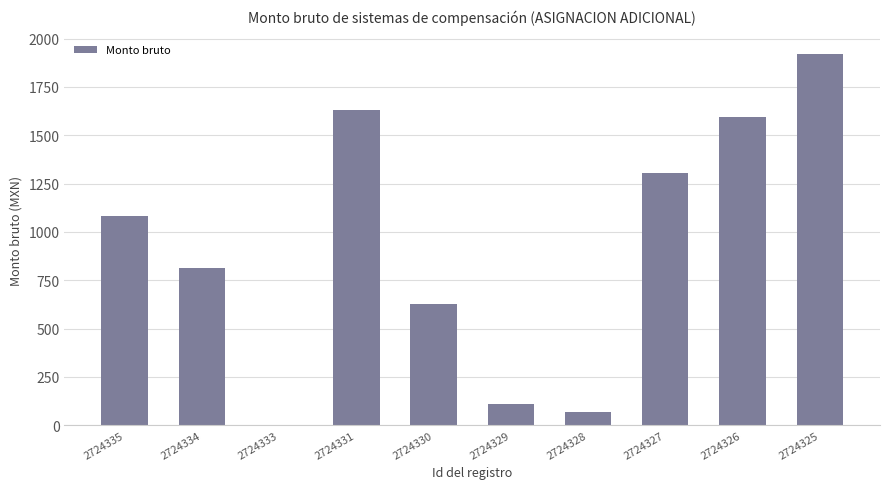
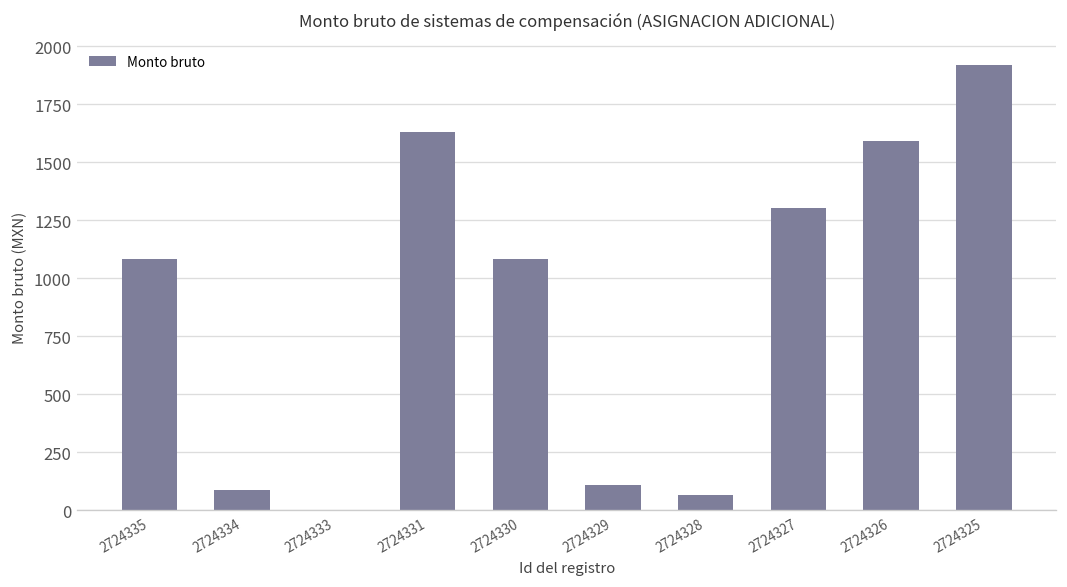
  {
    "2724335": 1080,
-   "2724334": 810,
+   "2724334": 90,
    "2724331": 1630,
-   "2724330": 630,
+   "2724330": 1080,
    "2724329": 110,
    "2724328": 70,
    "2724327": 1300,
    "2724326": 1590,
    "2724325": 1920
  }
